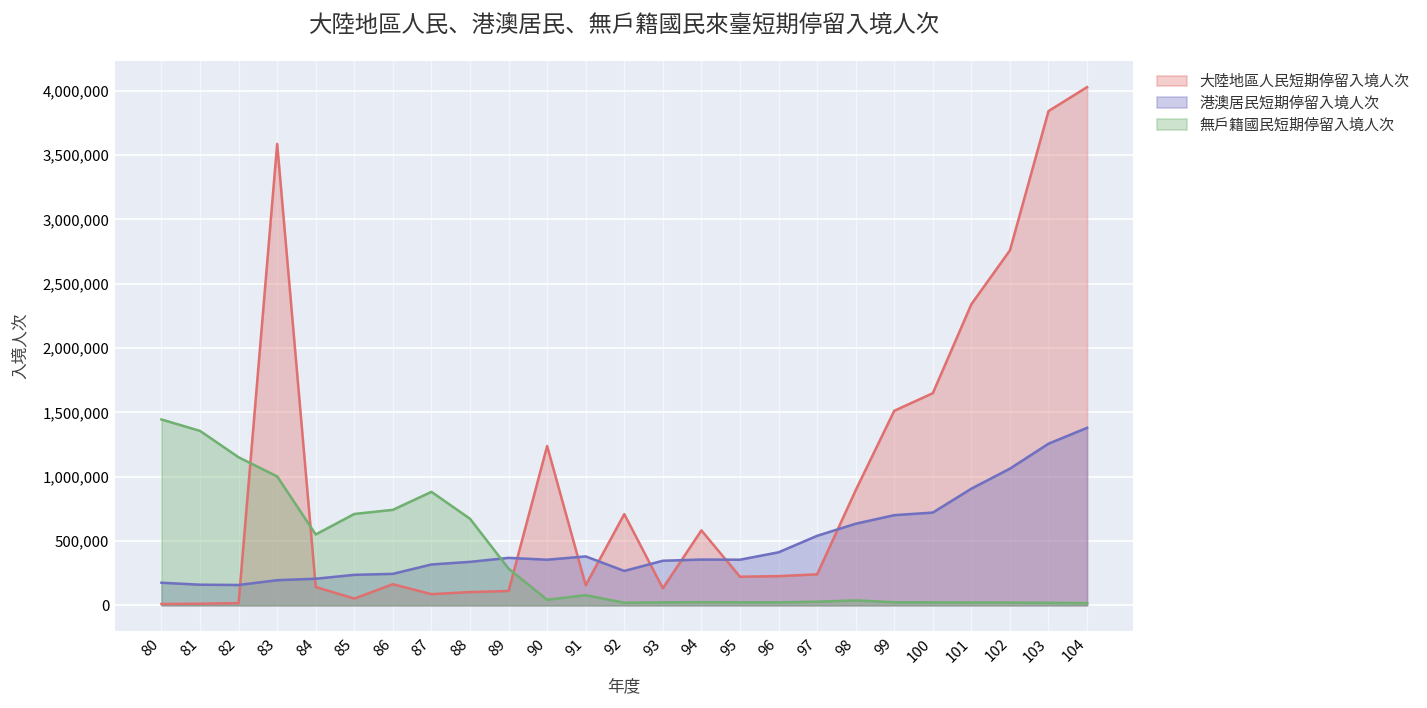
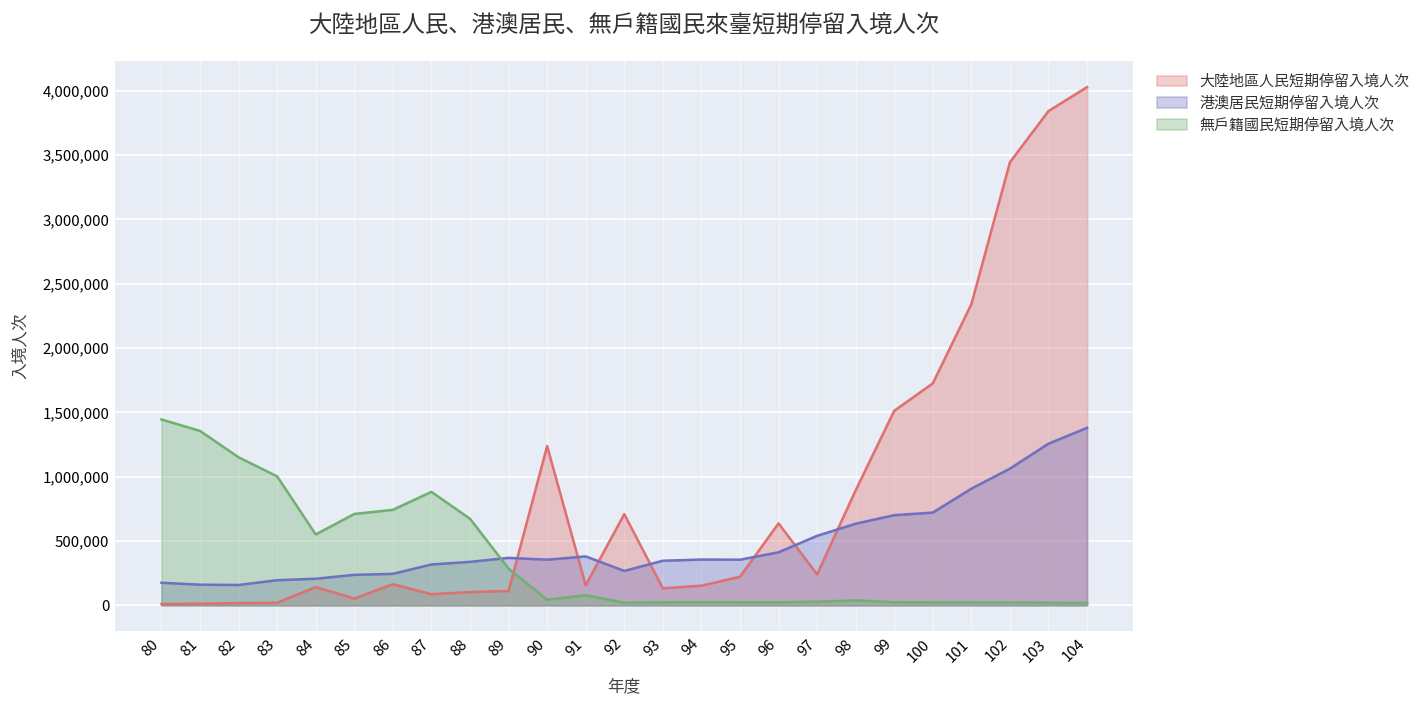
  {
    "大陸地區人民短期停留入境人次": {
      "80": "10,000",
      "81": "10,000",
      "82": "20,000",
-     "83": "3,590,000",
+     "83": "20,000",
      "84": "140,000",
      "85": "50,000",
      "86": "160,000",
      "87": "90,000",
      "88": "100,000",
      "89": "110,000",
      "90": "1,240,000",
      "91": "160,000",
      "92": "710,000",
      "93": "130,000",
-     "94": "580,000",
+     "94": "150,000",
      "95": "220,000",
-     "96": "230,000",
+     "96": "640,000",
      "97": "240,000",
      "98": "890,000",
      "99": "1,510,000",
-     "100": "1,650,000",
+     "100": "1,730,000",
      "101": "2,340,000",
-     "102": "2,760,000",
+     "102": "3,440,000",
      "103": "3,840,000",
      "104": "4,030,000"
    }
  }
